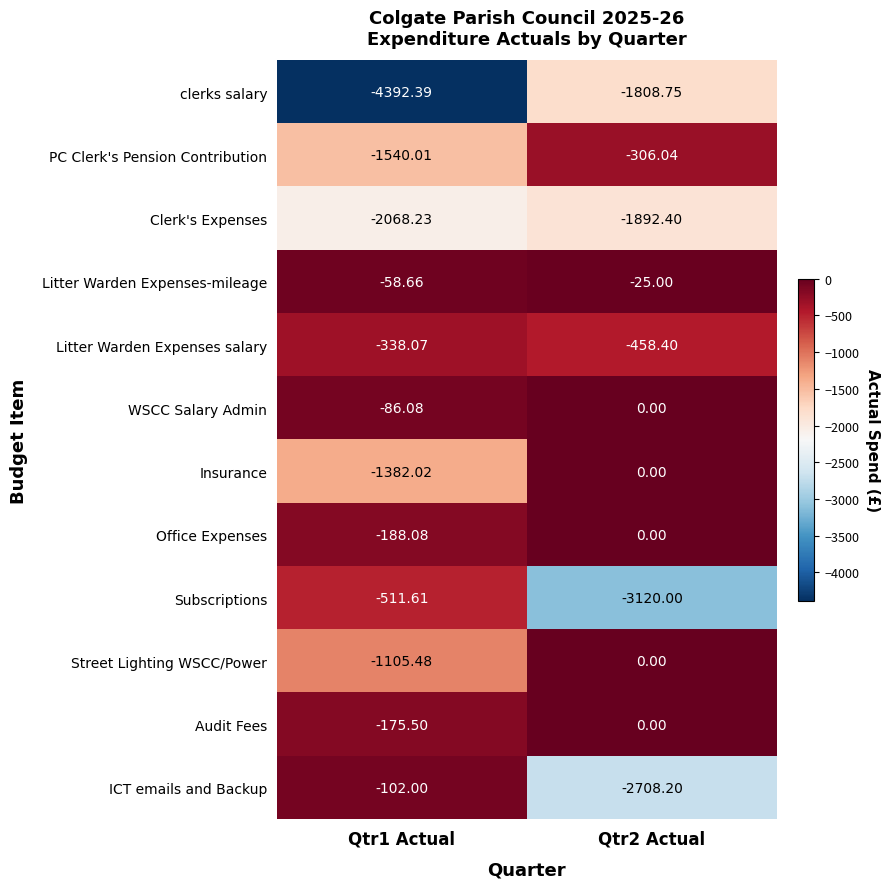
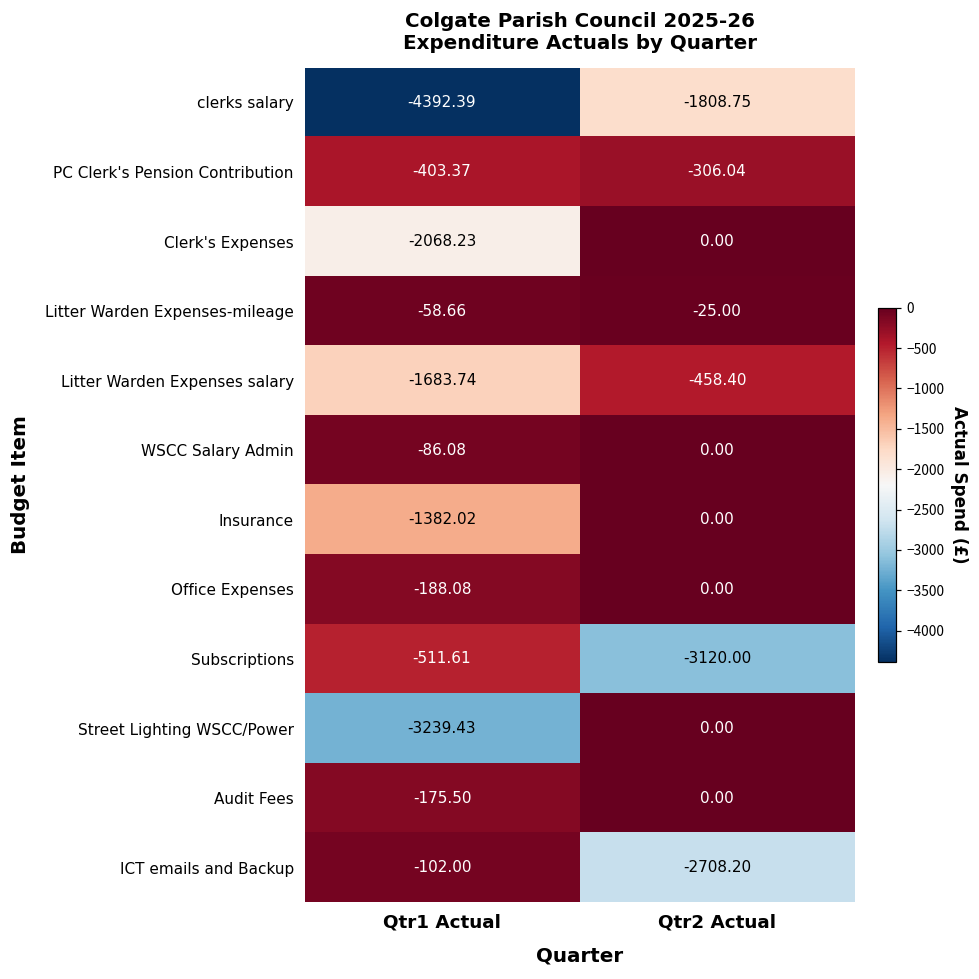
  {
    "clerks salary": {
      "Qtr1 Actual": -4392.39,
      "Qtr2 Actual": -1808.75
    },
    "PC Clerk's Pension Contribution": {
-     "Qtr1 Actual": -1540.01,
+     "Qtr1 Actual": -403.37,
      "Qtr2 Actual": -306.04
    },
    "Clerk's Expenses": {
      "Qtr1 Actual": -2068.23,
-     "Qtr2 Actual": -1892.40
+     "Qtr2 Actual": 0.00
    },
    "Litter Warden Expenses-mileage": {
      "Qtr1 Actual": -58.66,
      "Qtr2 Actual": -25.00
    },
    "Litter Warden Expenses salary": {
-     "Qtr1 Actual": -338.07,
+     "Qtr1 Actual": -1683.74,
      "Qtr2 Actual": -458.40
    },
    "WSCC Salary Admin": {
      "Qtr1 Actual": -86.08,
      "Qtr2 Actual": 0.00
    },
    "Insurance": {
      "Qtr1 Actual": -1382.02,
      "Qtr2 Actual": 0.00
    },
    "Office Expenses": {
      "Qtr1 Actual": -188.08,
      "Qtr2 Actual": 0.00
    },
    "Subscriptions": {
      "Qtr1 Actual": -511.61,
      "Qtr2 Actual": -3120.00
    },
    "Street Lighting WSCC/Power": {
-     "Qtr1 Actual": -1105.48,
+     "Qtr1 Actual": -3239.43,
      "Qtr2 Actual": 0.00
    },
    "Audit Fees": {
      "Qtr1 Actual": -175.50,
      "Qtr2 Actual": 0.00
    },
    "ICT emails and Backup": {
      "Qtr1 Actual": -102.00,
      "Qtr2 Actual": -2708.20
    }
  }
